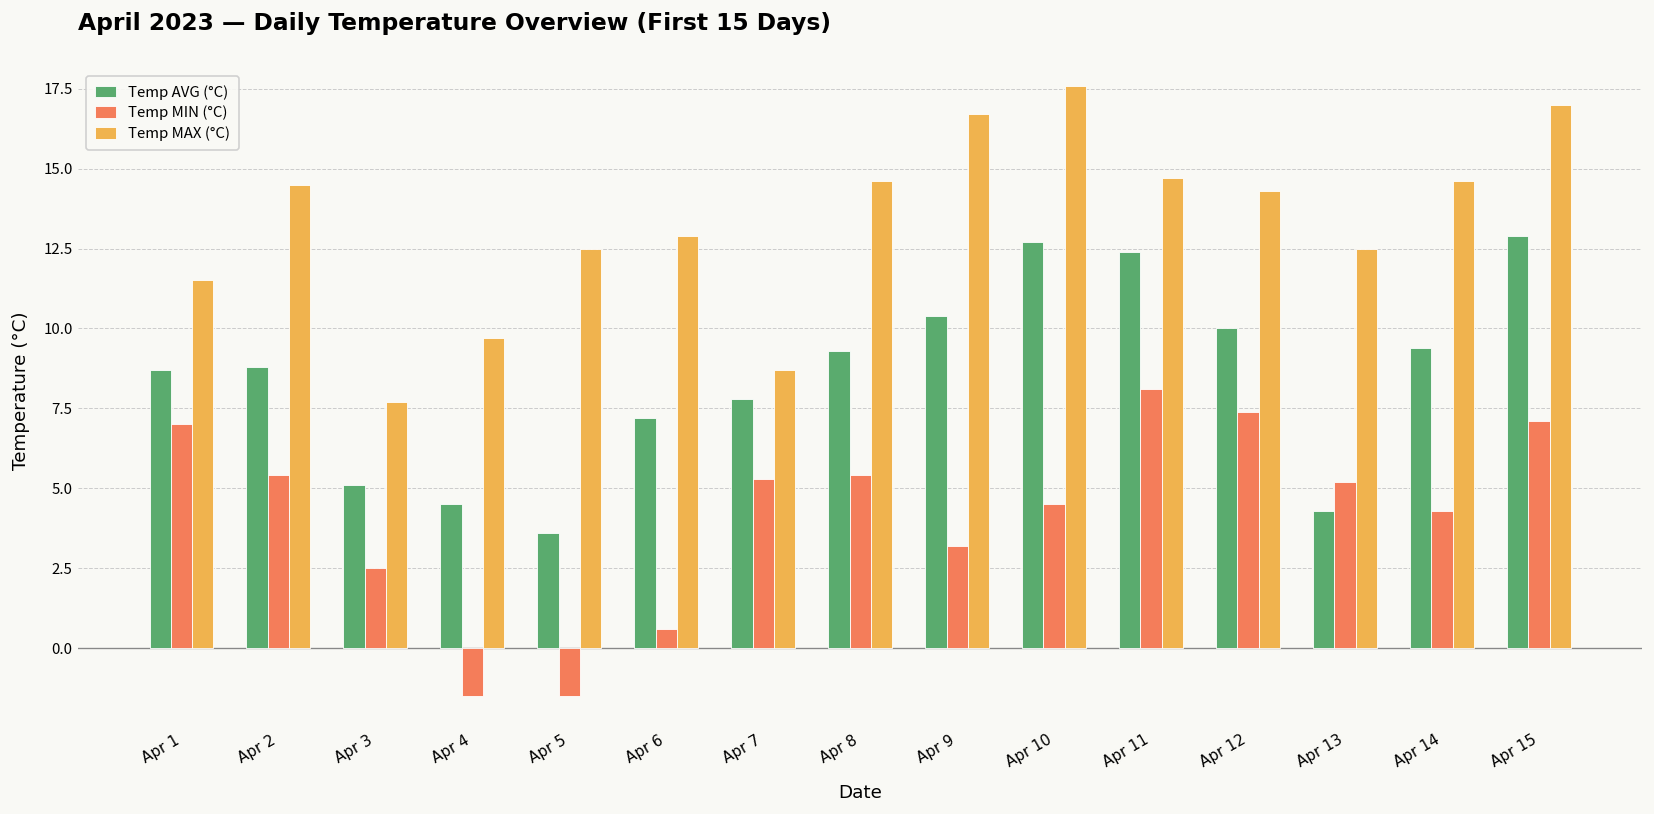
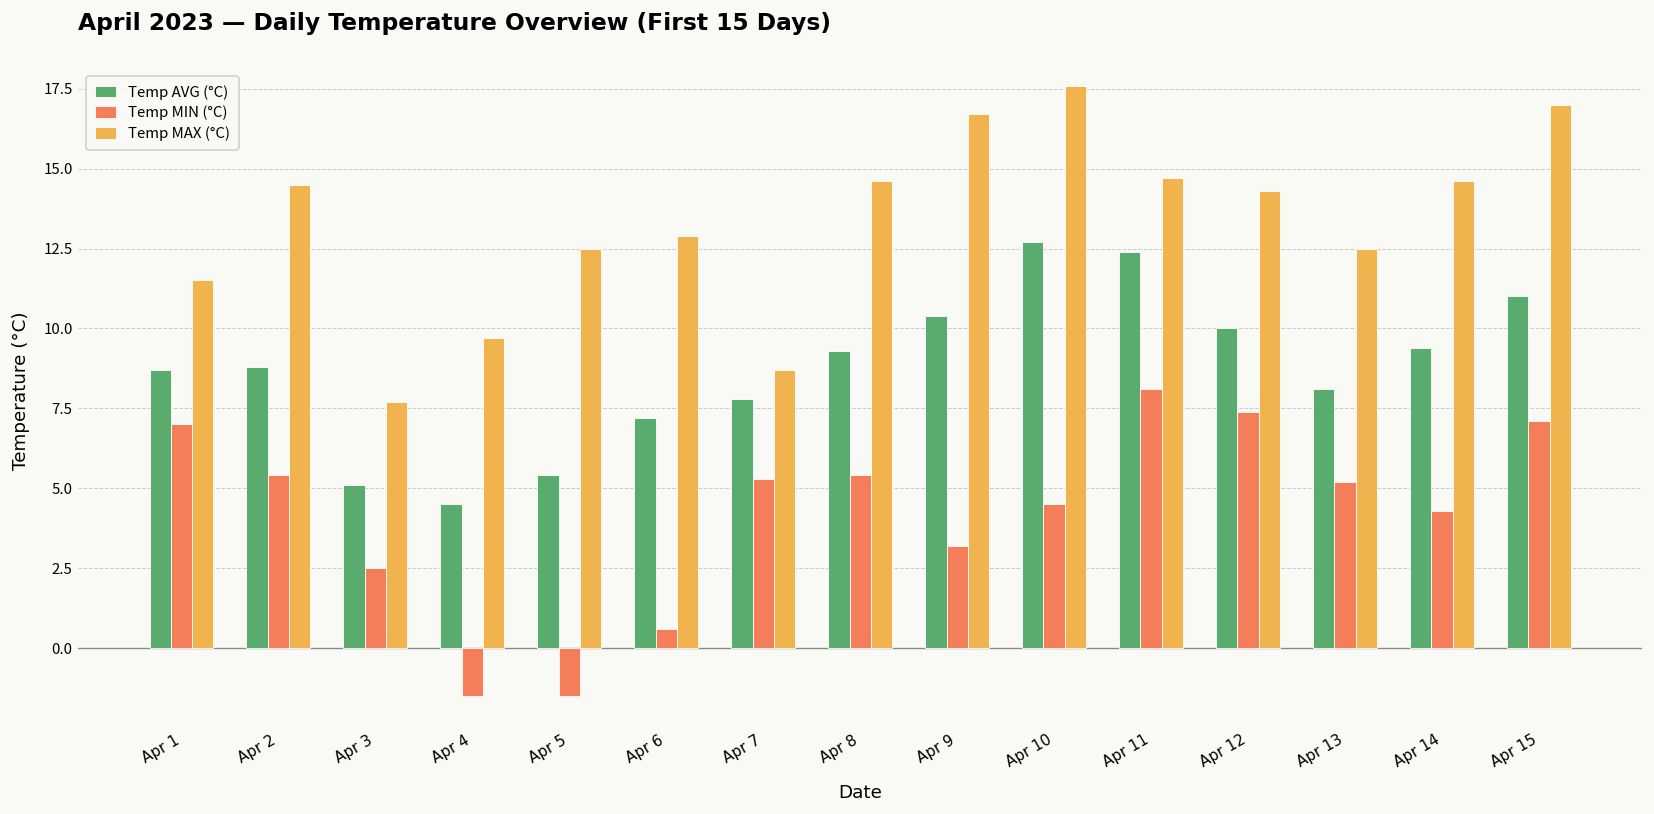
  {
    "Temp AVG (°C)": {
      "Apr 1": 8.7,
      "Apr 2": 8.8,
      "Apr 3": 5.1,
      "Apr 4": 4.5,
-     "Apr 5": 3.6,
+     "Apr 5": 5.4,
      "Apr 6": 7.2,
      "Apr 7": 7.8,
      "Apr 8": 9.3,
      "Apr 9": 10.4,
      "Apr 10": 12.7,
      "Apr 11": 12.4,
      "Apr 12": 10.0,
-     "Apr 13": 4.3,
+     "Apr 13": 8.1,
      "Apr 14": 9.4,
-     "Apr 15": 12.9
+     "Apr 15": 11.0
    }
  }
